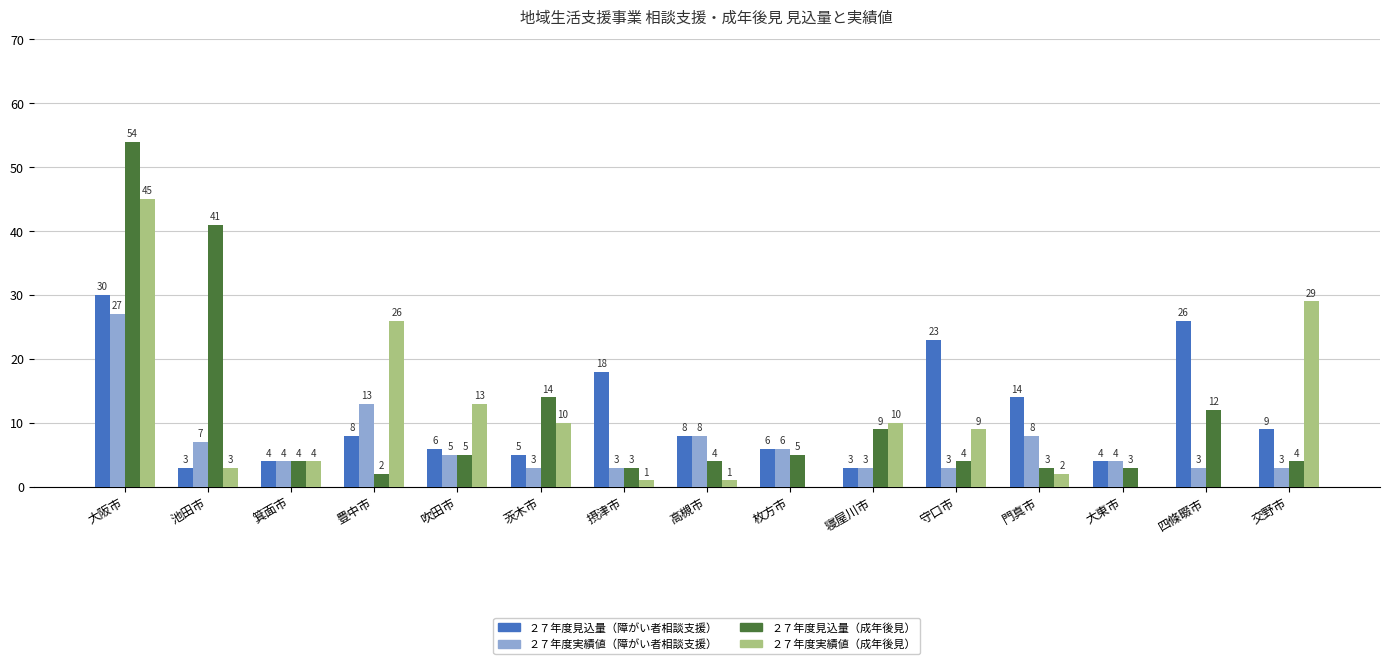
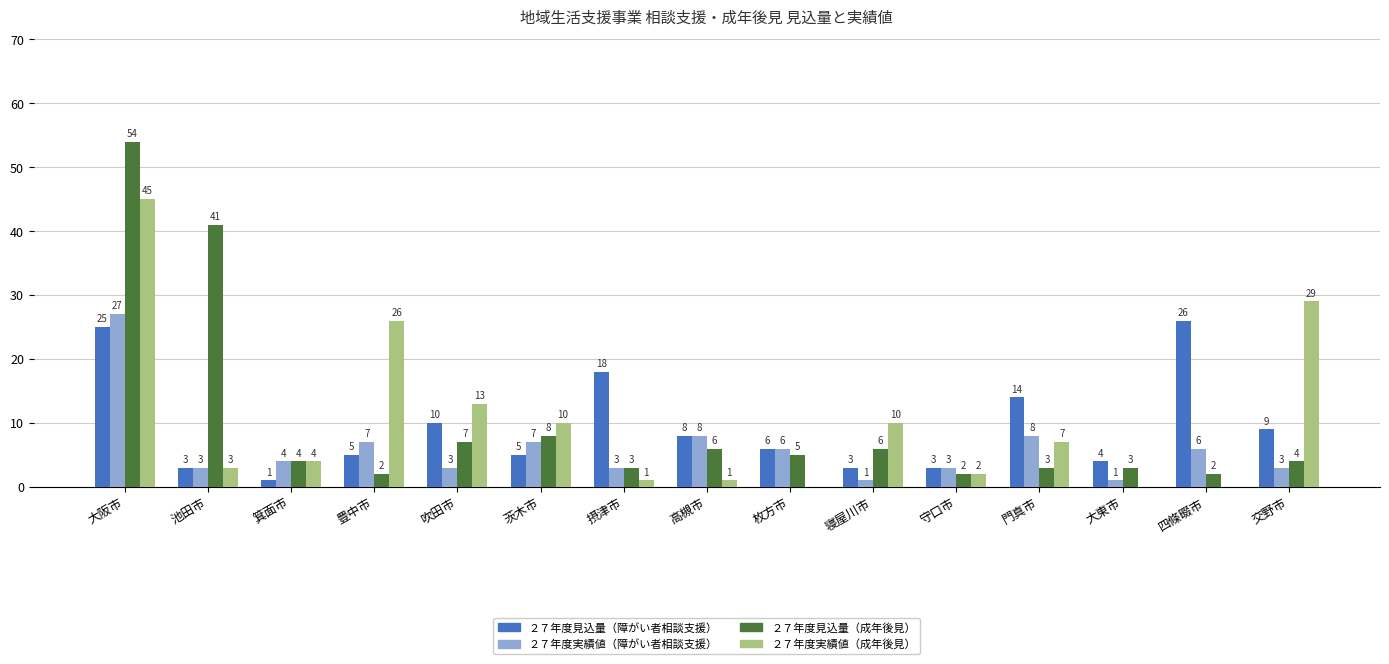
  {
    "２７年度見込量（障がい者相談支援）": {
-     "大阪市": 30,
+     "大阪市": 25,
      "池田市": 3,
-     "箕面市": 4,
-     "豊中市": 8,
-     "吹田市": 6,
+     "箕面市": 1,
+     "豊中市": 5,
+     "吹田市": 10,
      "茨木市": 5,
      "摂津市": 18,
      "高槻市": 8,
      "枚方市": 6,
      "寝屋川市": 3,
-     "守口市": 23,
+     "守口市": 3,
      "門真市": 14,
      "大東市": 4,
      "四條畷市": 26,
      "交野市": 9
    },
    "２７年度実績値（障がい者相談支援）": {
      "大阪市": 27,
-     "池田市": 7,
+     "池田市": 3,
      "箕面市": 4,
-     "豊中市": 13,
-     "吹田市": 5,
-     "茨木市": 3,
+     "豊中市": 7,
+     "吹田市": 3,
+     "茨木市": 7,
      "摂津市": 3,
      "高槻市": 8,
      "枚方市": 6,
-     "寝屋川市": 3,
+     "寝屋川市": 1,
      "守口市": 3,
      "門真市": 8,
-     "大東市": 4,
-     "四條畷市": 3,
+     "大東市": 1,
+     "四條畷市": 6,
      "交野市": 3
    },
    "２７年度見込量（成年後見）": {
      "大阪市": 54,
      "池田市": 41,
      "箕面市": 4,
      "豊中市": 2,
-     "吹田市": 5,
-     "茨木市": 14,
+     "吹田市": 7,
+     "茨木市": 8,
      "摂津市": 3,
-     "高槻市": 4,
+     "高槻市": 6,
      "枚方市": 5,
-     "寝屋川市": 9,
-     "守口市": 4,
+     "寝屋川市": 6,
+     "守口市": 2,
      "門真市": 3,
      "大東市": 3,
-     "四條畷市": 12,
+     "四條畷市": 2,
      "交野市": 4
    },
    "２７年度実績値（成年後見）": {
      "大阪市": 45,
      "池田市": 3,
      "箕面市": 4,
      "豊中市": 26,
      "吹田市": 13,
      "茨木市": 10,
      "摂津市": 1,
      "高槻市": 1,
      "寝屋川市": 10,
-     "守口市": 9,
-     "門真市": 2,
+     "守口市": 2,
+     "門真市": 7,
      "交野市": 29
    }
  }
